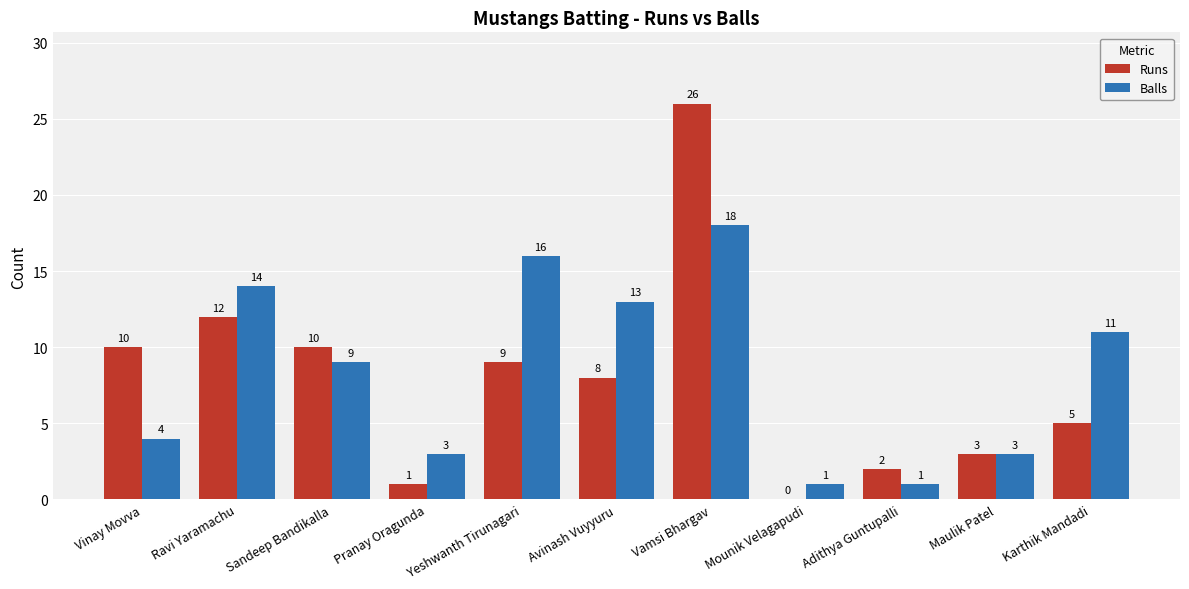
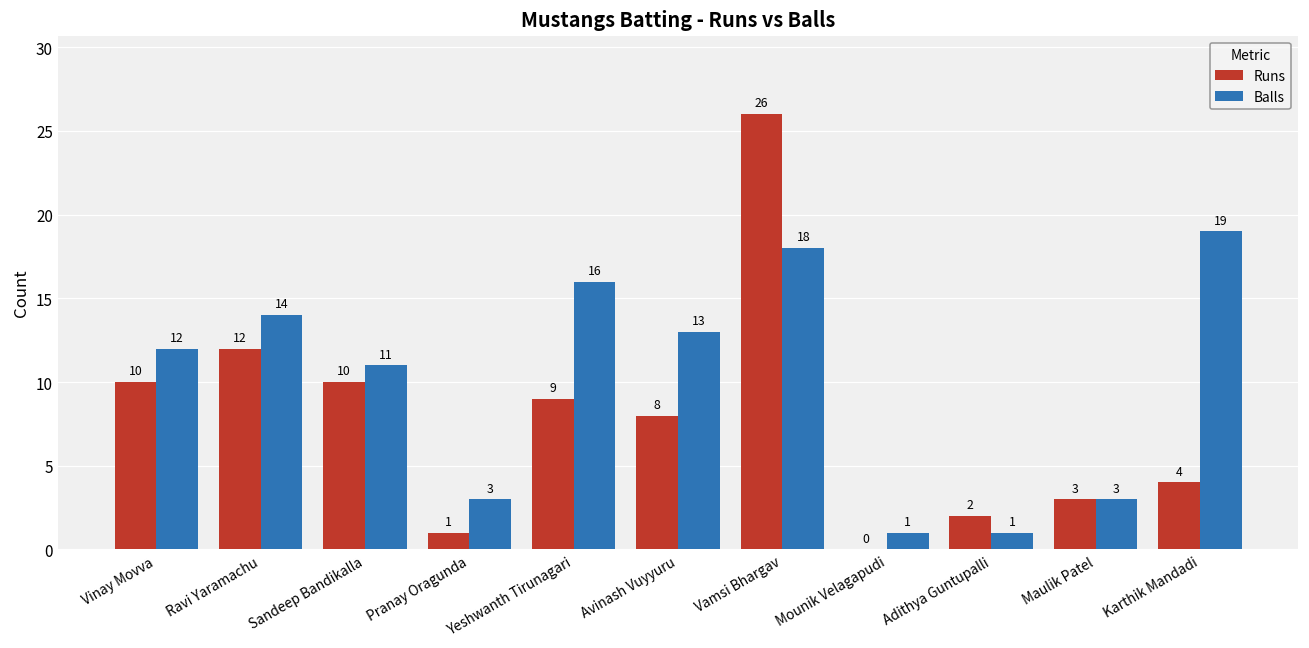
  {
    "Runs": {
      "Vinay Movva": 10,
      "Ravi Yaramachu": 12,
      "Sandeep Bandikalla": 10,
      "Pranay Oragunda": 1,
      "Yeshwanth Tirunagari": 9,
      "Avinash Vuyyuru": 8,
      "Vamsi Bhargav": 26,
      "Mounik Velagapudi": 0,
      "Adithya Guntupalli": 2,
      "Maulik Patel": 3,
-     "Karthik Mandadi": 5
+     "Karthik Mandadi": 4
    },
    "Balls": {
-     "Vinay Movva": 4,
+     "Vinay Movva": 12,
      "Ravi Yaramachu": 14,
-     "Sandeep Bandikalla": 9,
+     "Sandeep Bandikalla": 11,
      "Pranay Oragunda": 3,
      "Yeshwanth Tirunagari": 16,
      "Avinash Vuyyuru": 13,
      "Vamsi Bhargav": 18,
      "Mounik Velagapudi": 1,
      "Adithya Guntupalli": 1,
      "Maulik Patel": 3,
-     "Karthik Mandadi": 11
+     "Karthik Mandadi": 19
    }
  }
